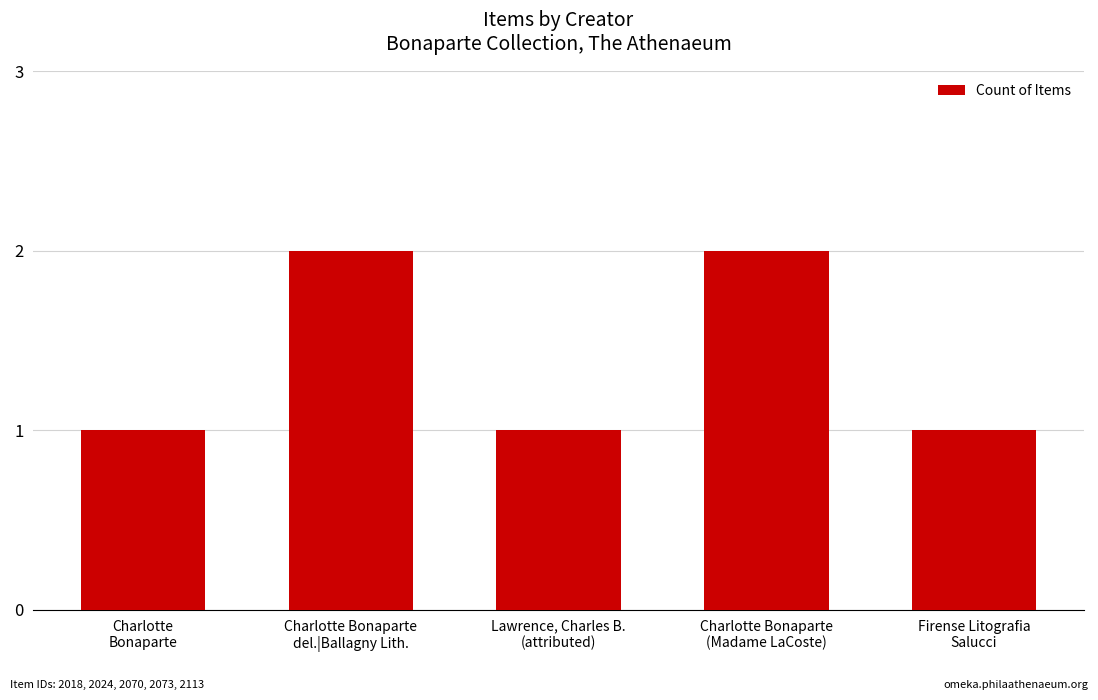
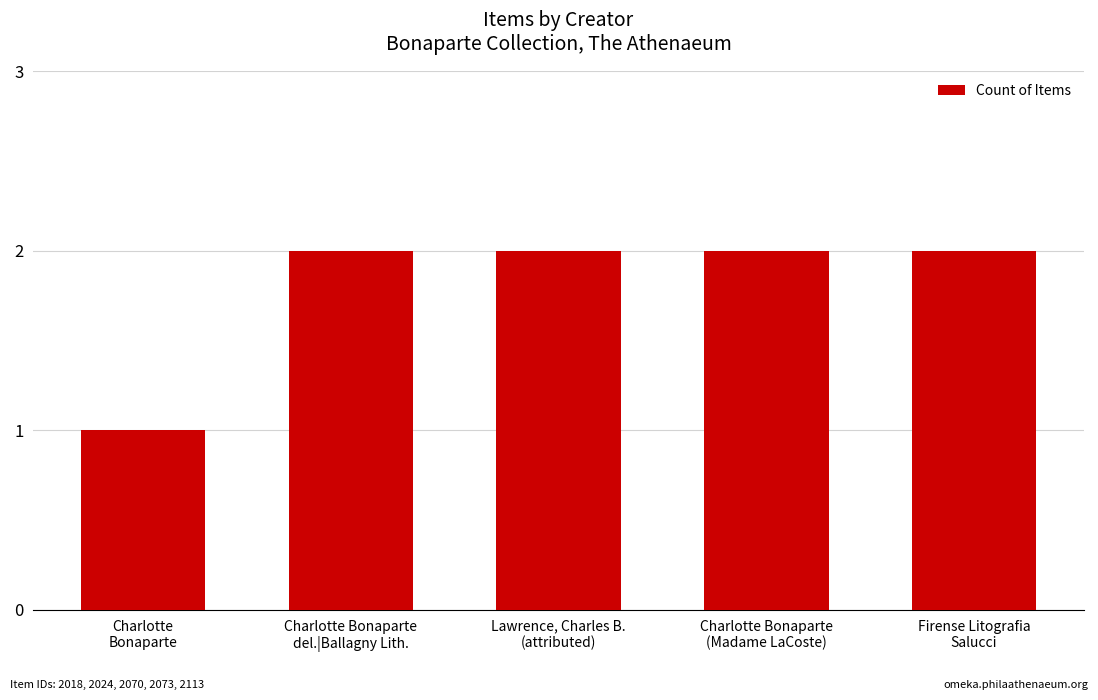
  {
    "Charlotte Bonaparte": 1,
    "Charlotte Bonaparte del.|Ballagny Lith.": 2,
-   "Lawrence, Charles B. (attributed)": 1,
+   "Lawrence, Charles B. (attributed)": 2,
    "Charlotte Bonaparte (Madame LaCoste)": 2,
-   "Firense Litografia Salucci": 1
+   "Firense Litografia Salucci": 2
  }
